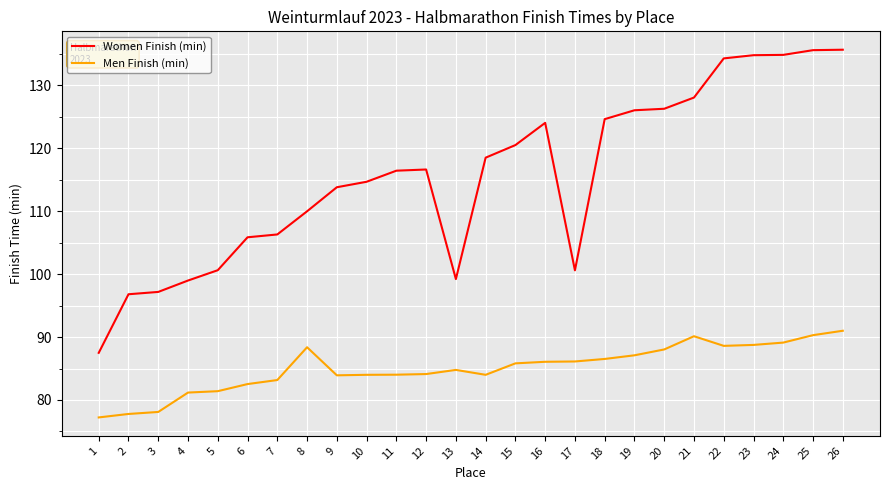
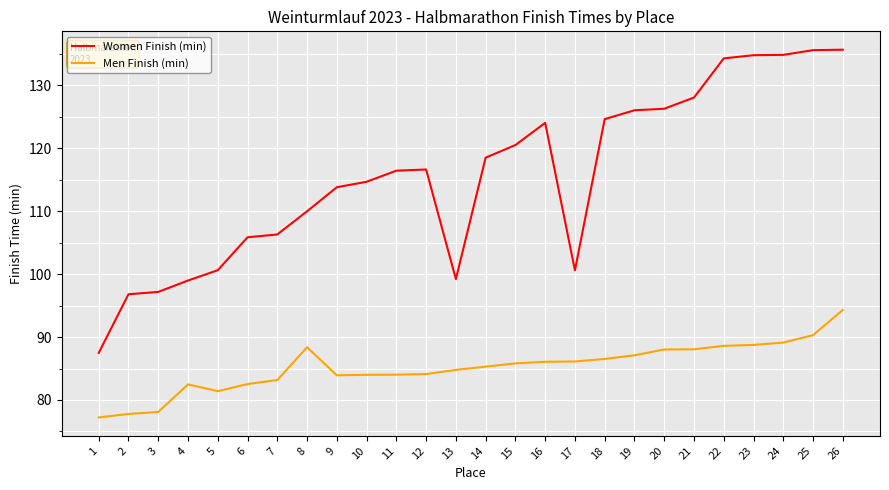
  {
    "Women Finish (min)": {
      "1": 87,
      "2": 97,
      "3": 97,
      "4": 99,
      "5": 101,
      "6": 106,
      "7": 106,
      "8": 110,
      "9": 114,
      "10": 115,
      "11": 116,
      "12": 117,
      "13": 99,
      "14": 119,
      "15": 121,
      "16": 124,
      "17": 101,
      "18": 125,
      "19": 126,
      "20": 126,
      "21": 128,
      "22": 134,
      "23": 135,
      "24": 135,
      "25": 136,
      "26": 136
    },
    "Men Finish (min)": {
      "1": 77,
      "2": 78,
      "3": 78,
-     "4": 81,
+     "4": 82,
      "5": 81,
      "6": 83,
      "7": 83,
      "8": 88,
      "9": 84,
      "10": 84,
      "11": 84,
      "12": 84,
      "13": 85,
-     "14": 84,
+     "14": 85,
      "15": 86,
      "16": 86,
      "17": 86,
      "18": 87,
      "19": 87,
      "20": 88,
-     "21": 90,
+     "21": 88,
      "22": 89,
      "23": 89,
      "24": 89,
      "25": 90,
-     "26": 91
+     "26": 94
    }
  }
